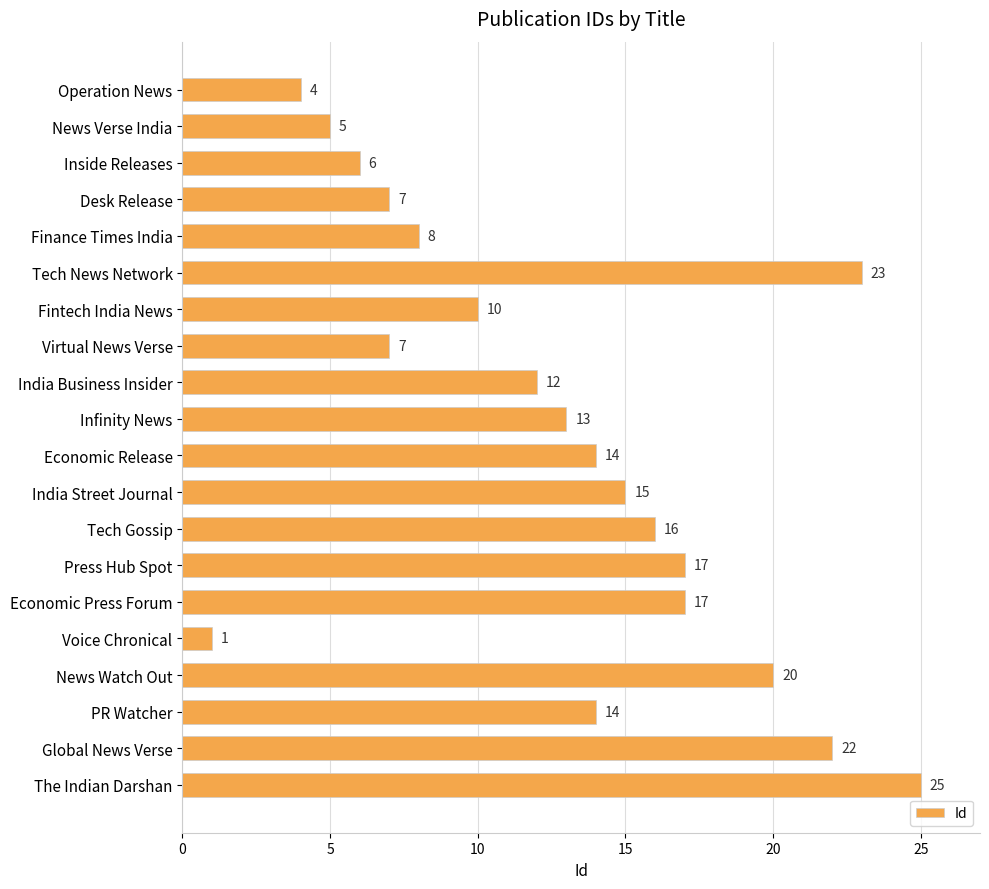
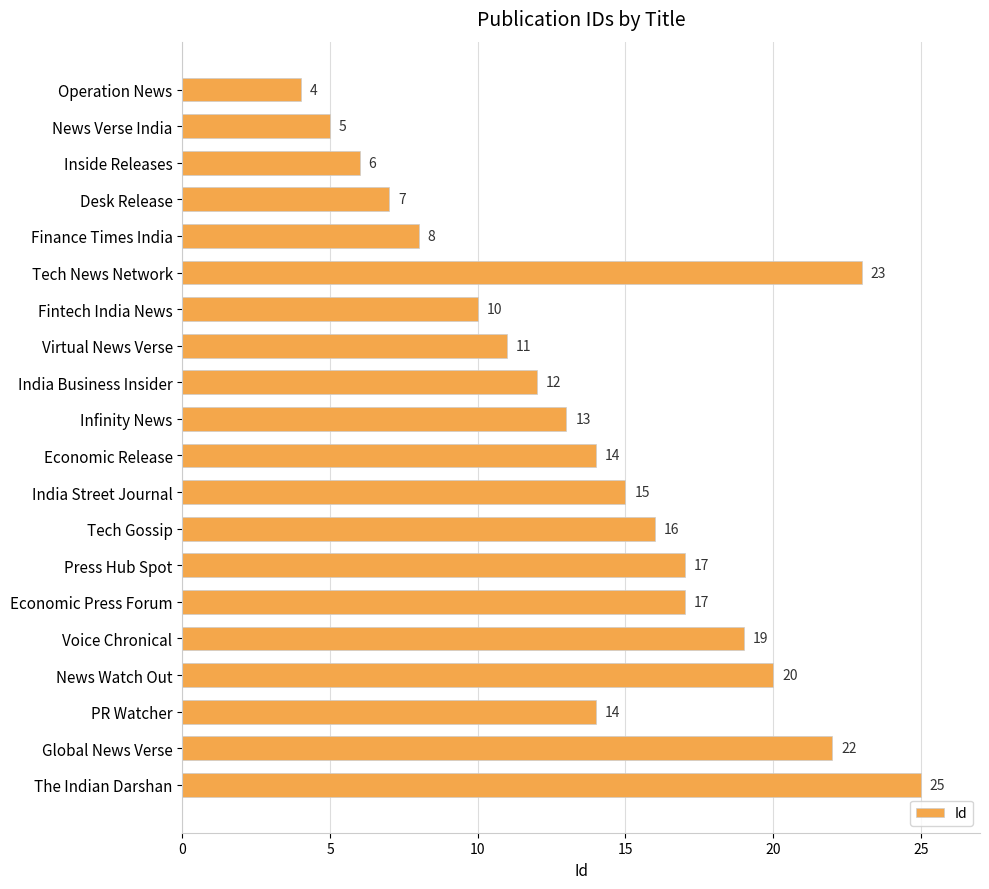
  {
    "Operation News": 4,
    "News Verse India": 5,
    "Inside Releases": 6,
    "Desk Release": 7,
    "Finance Times India": 8,
    "Tech News Network": 23,
    "Fintech India News": 10,
-   "Virtual News Verse": 7,
+   "Virtual News Verse": 11,
    "India Business Insider": 12,
    "Infinity News": 13,
    "Economic Release": 14,
    "India Street Journal": 15,
    "Tech Gossip": 16,
    "Press Hub Spot": 17,
    "Economic Press Forum": 17,
-   "Voice Chronical": 1,
+   "Voice Chronical": 19,
    "News Watch Out": 20,
    "PR Watcher": 14,
    "Global News Verse": 22,
    "The Indian Darshan": 25
  }
